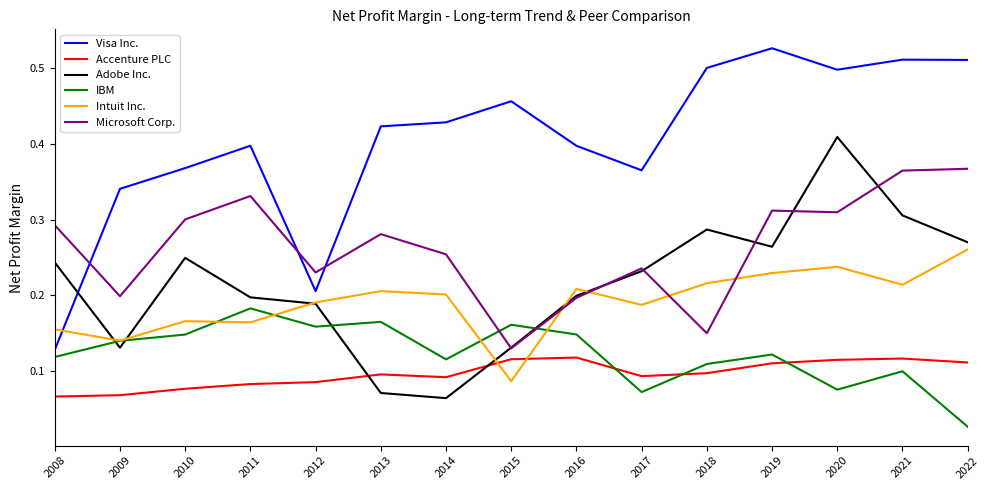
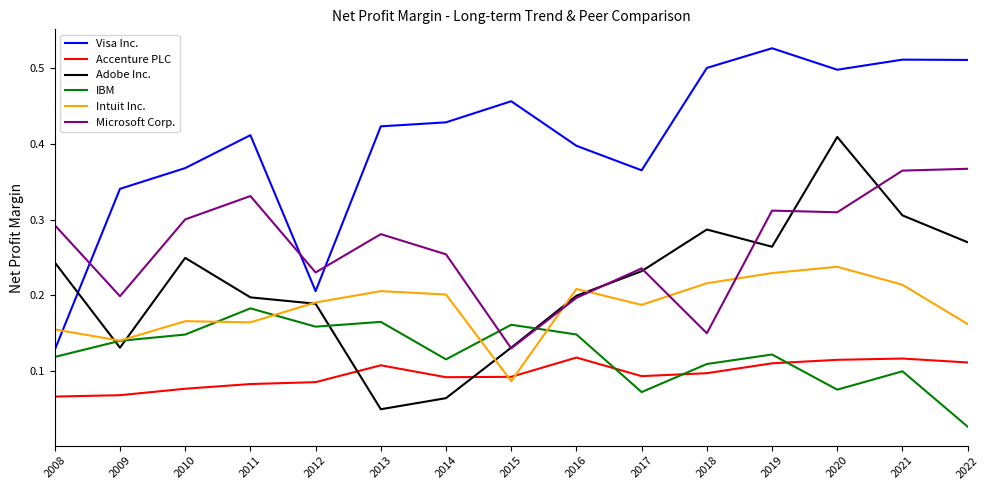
  {
    "Visa Inc.": {
      "2008": 0.13,
      "2009": 0.34,
      "2010": 0.37,
-     "2011": 0.40,
+     "2011": 0.41,
      "2012": 0.21,
      "2013": 0.42,
      "2014": 0.43,
      "2015": 0.46,
      "2016": 0.40,
      "2017": 0.36,
      "2018": 0.50,
      "2019": 0.53,
      "2020": 0.50,
      "2021": 0.51,
      "2022": 0.51
    },
    "Accenture PLC": {
      "2008": 0.07,
      "2009": 0.07,
      "2010": 0.08,
      "2011": 0.08,
      "2012": 0.09,
-     "2013": 0.10,
+     "2013": 0.11,
      "2014": 0.09,
-     "2015": 0.12,
+     "2015": 0.09,
      "2016": 0.12,
      "2017": 0.09,
      "2018": 0.10,
      "2019": 0.11,
      "2020": 0.12,
      "2021": 0.12,
      "2022": 0.11
    },
    "Adobe Inc.": {
      "2008": 0.24,
      "2009": 0.13,
      "2010": 0.25,
      "2011": 0.20,
-     "2013": 0.07,
+     "2013": 0.05,
      "2014": 0.06,
      "2017": 0.23,
      "2018": 0.29,
      "2019": 0.26,
      "2020": 0.41,
      "2021": 0.31,
      "2022": 0.27
    },
    "IBM": {
      "2008": 0.12,
      "2010": 0.15,
      "2011": 0.18,
      "2012": 0.16,
      "2013": 0.17,
      "2014": 0.12,
      "2015": 0.16,
      "2016": 0.15,
      "2017": 0.07,
      "2018": 0.11,
      "2019": 0.12,
      "2020": 0.08,
      "2021": 0.10,
      "2022": 0.03
    },
    "Intuit Inc.": {
      "2008": 0.16,
      "2010": 0.17,
      "2011": 0.16,
      "2013": 0.21,
      "2014": 0.20,
      "2015": 0.09,
      "2016": 0.21,
      "2017": 0.19,
      "2018": 0.22,
      "2019": 0.23,
      "2020": 0.24,
      "2021": 0.21,
-     "2022": 0.26
+     "2022": 0.16
    },
    "Microsoft Corp.": {
      "2008": 0.29,
      "2009": 0.20,
      "2010": 0.30,
      "2011": 0.33,
      "2012": 0.23,
      "2013": 0.28,
      "2014": 0.25,
      "2017": 0.24,
      "2018": 0.15,
      "2019": 0.31,
      "2020": 0.31,
      "2021": 0.36,
      "2022": 0.37
    }
  }
